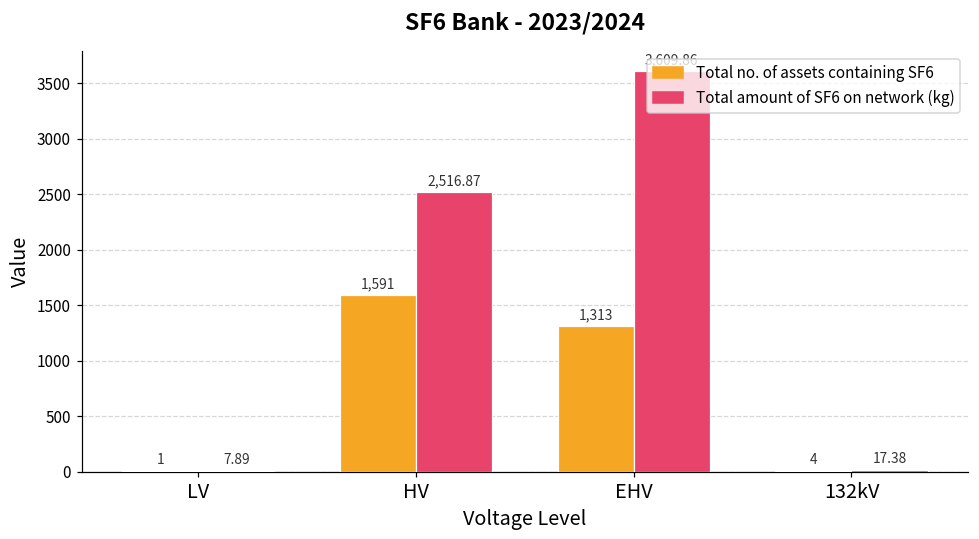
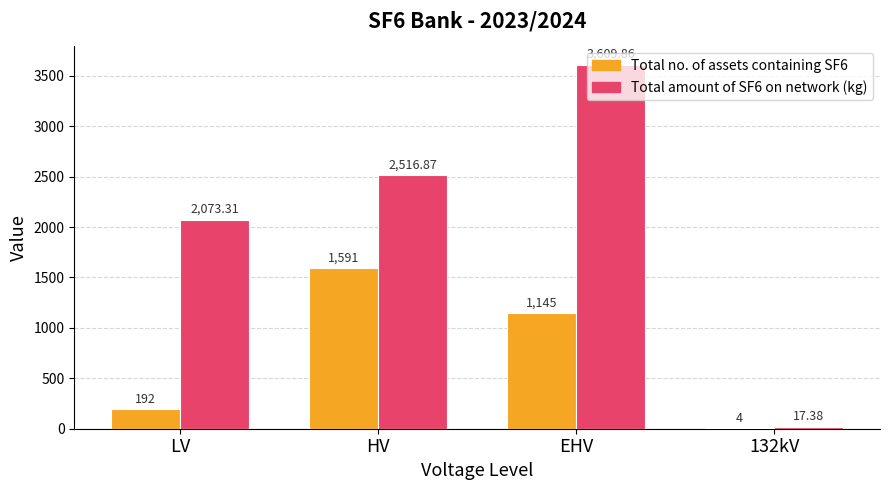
  {
    "Total no. of assets containing SF6": {
-     "LV": "1",
+     "LV": "192",
      "HV": "1,591",
-     "EHV": "1,313",
+     "EHV": "1,145",
      "132kV": "4"
    },
    "Total amount of SF6 on network (kg)": {
-     "LV": "7.89",
+     "LV": "2,073.31",
      "HV": "2,516.87",
      "132kV": "17.38"
    }
  }
